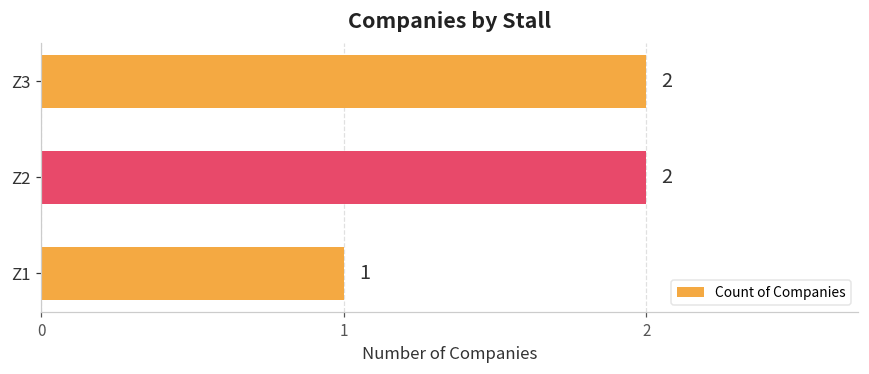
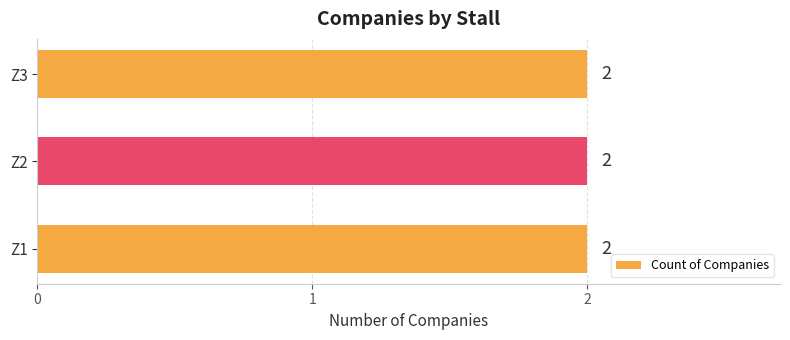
  {
    "Z3": 2,
    "Z2": 2,
-   "Z1": 1
+   "Z1": 2
  }
